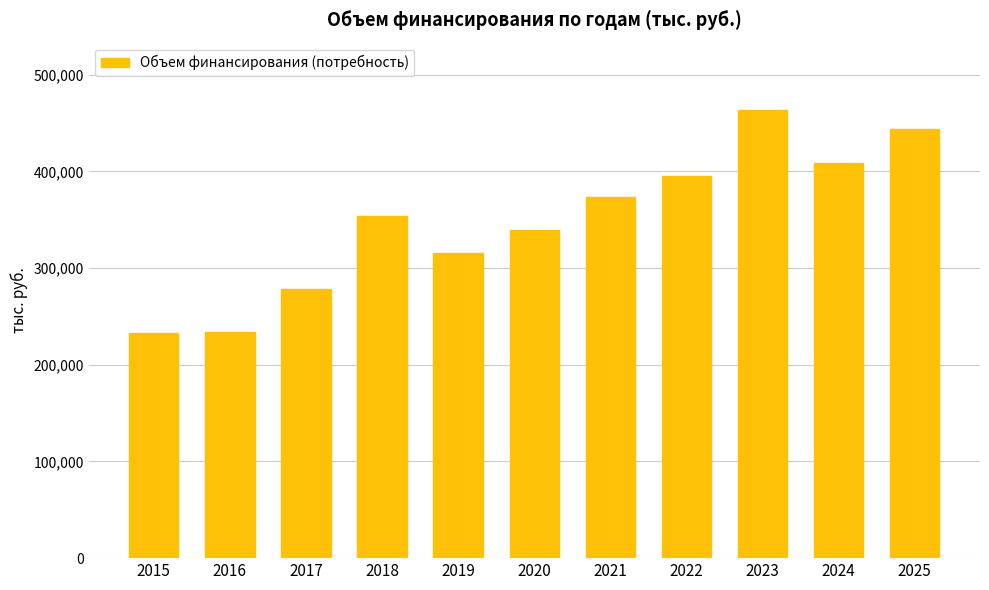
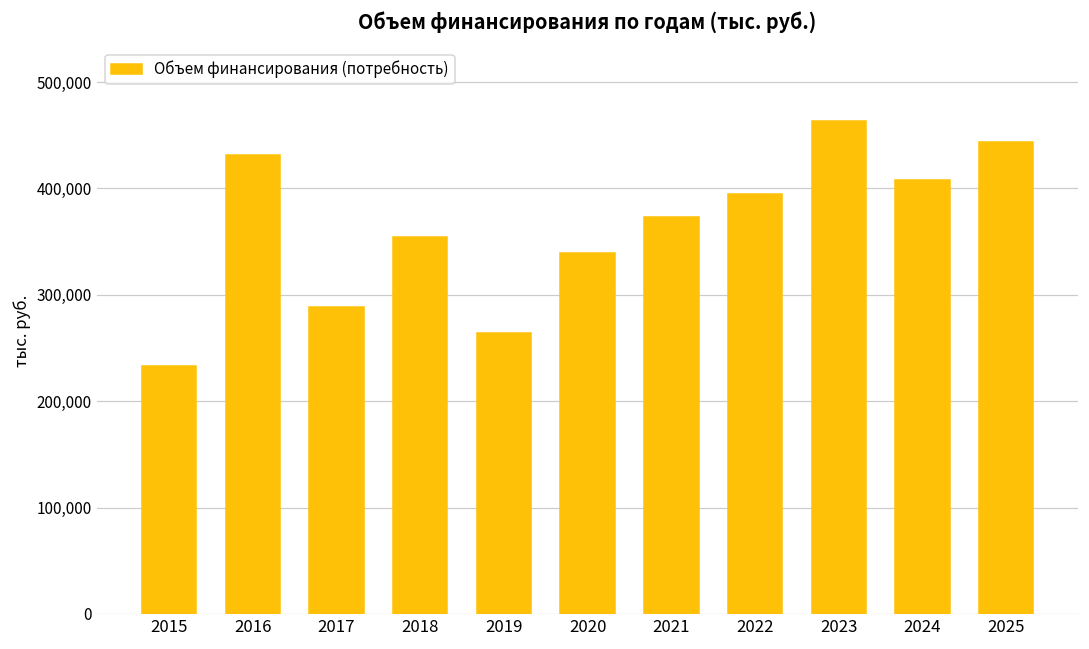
  {
    "2015": "230,000",
-   "2016": "230,000",
-   "2017": "280,000",
+   "2016": "430,000",
+   "2017": "290,000",
    "2018": "350,000",
-   "2019": "320,000",
+   "2019": "260,000",
    "2020": "340,000",
    "2021": "370,000",
    "2022": "400,000",
    "2023": "460,000",
    "2024": "410,000",
    "2025": "440,000"
  }
